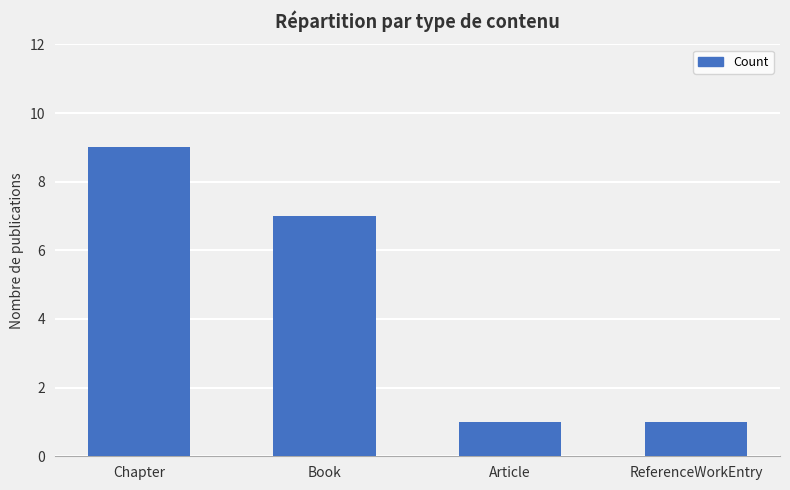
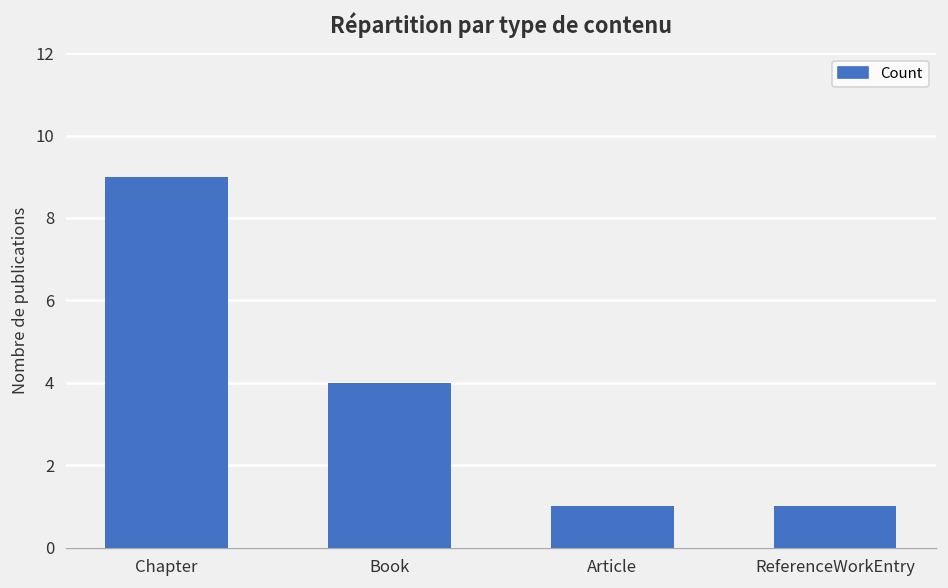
  {
    "Chapter": 9,
-   "Book": 7,
+   "Book": 4,
    "Article": 1,
    "ReferenceWorkEntry": 1
  }
